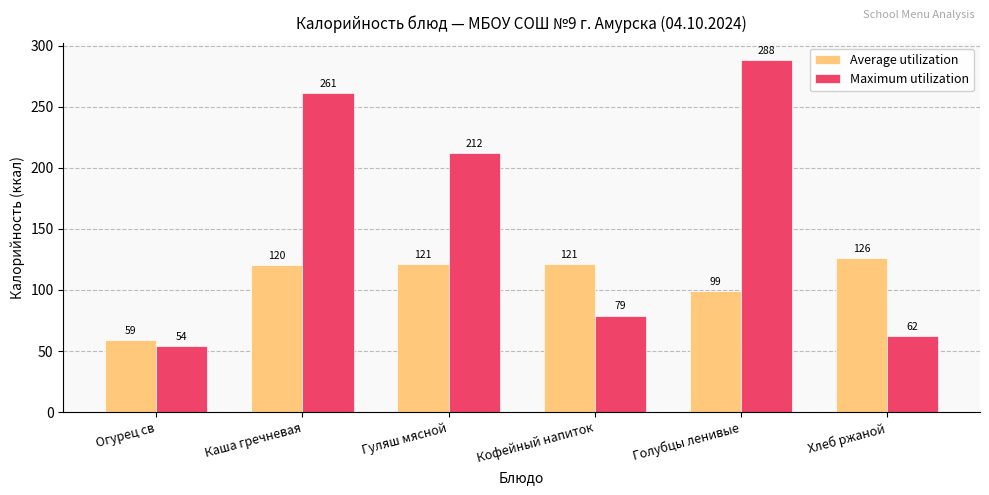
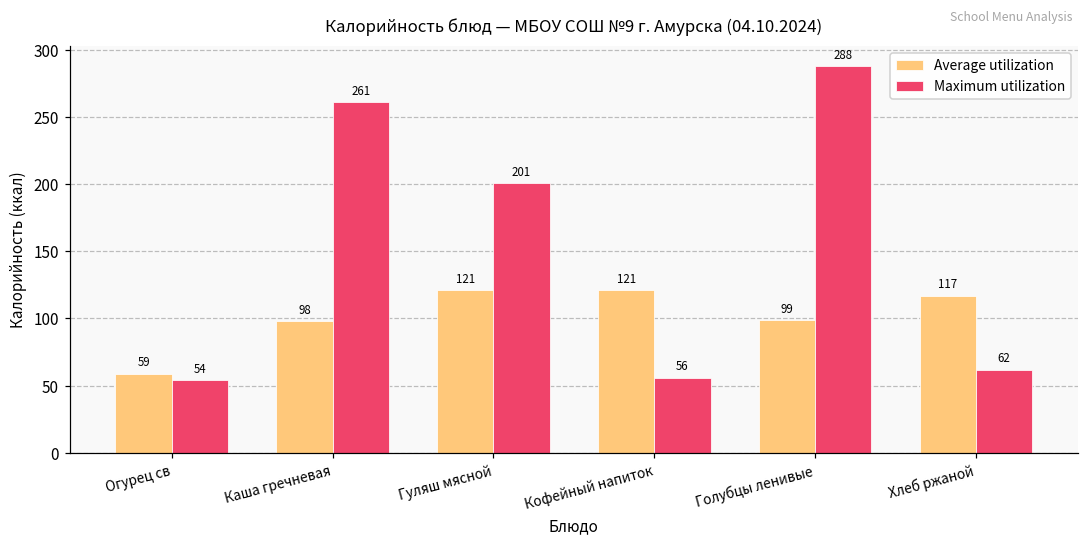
  {
    "Average utilization": {
      "Огурец св": 59,
-     "Каша гречневая": 120,
+     "Каша гречневая": 98,
      "Гуляш мясной": 121,
      "Кофейный напиток": 121,
      "Голубцы ленивые": 99,
-     "Хлеб ржаной": 126
+     "Хлеб ржаной": 117
    },
    "Maximum utilization": {
      "Огурец св": 54,
      "Каша гречневая": 261,
-     "Гуляш мясной": 212,
-     "Кофейный напиток": 79,
+     "Гуляш мясной": 201,
+     "Кофейный напиток": 56,
      "Голубцы ленивые": 288,
      "Хлеб ржаной": 62
    }
  }
